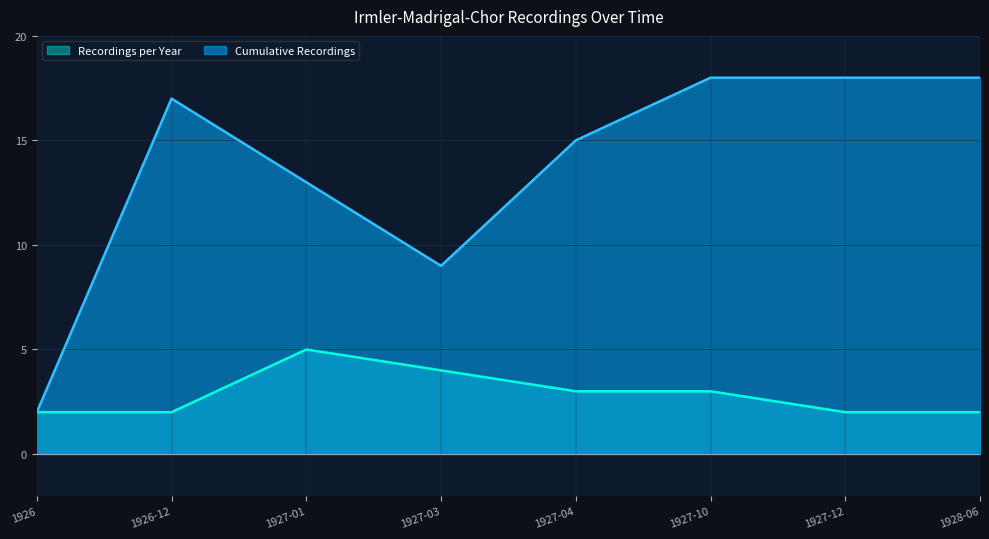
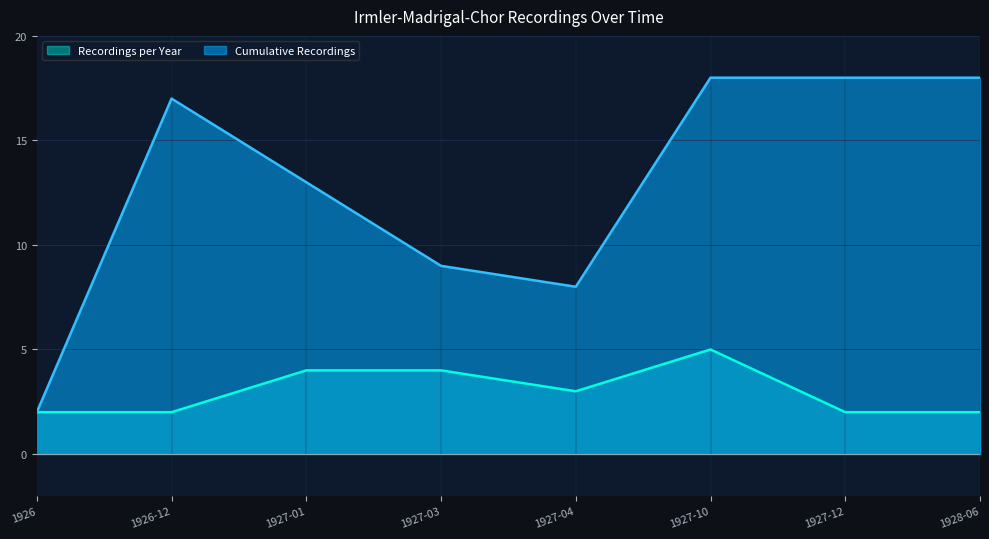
  {
    "Recordings per Year": {
      "1926-12": 2,
-     "1927-01": 5,
+     "1927-01": 4,
      "1927-03": 4,
      "1927-04": 3,
-     "1927-10": 3,
+     "1927-10": 5,
      "1927-12": 2,
      "1928-06": 2
    },
    "Cumulative Recordings": {
      "1926-12": 17,
      "1927-01": 13,
      "1927-03": 9,
-     "1927-04": 15,
+     "1927-04": 8,
      "1927-10": 18,
      "1927-12": 18,
      "1928-06": 18
    }
  }
